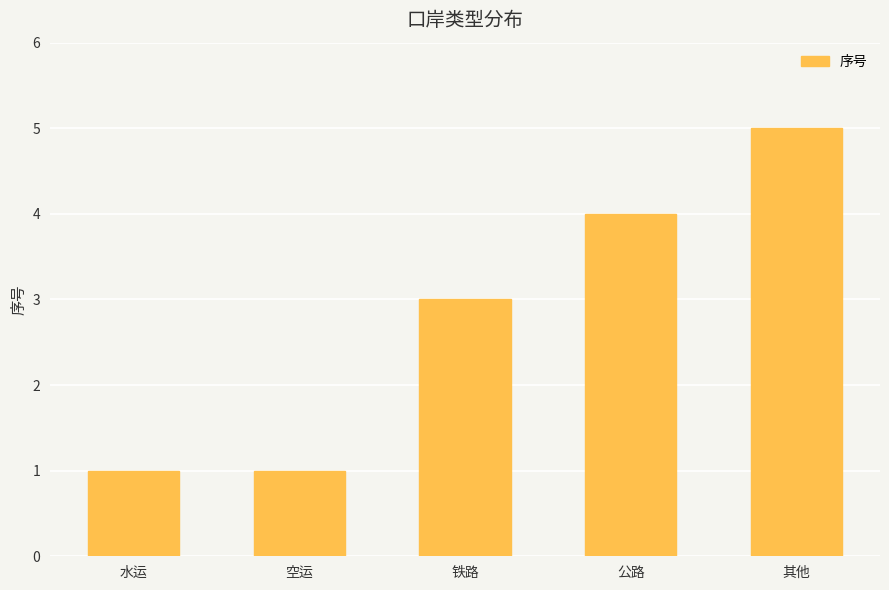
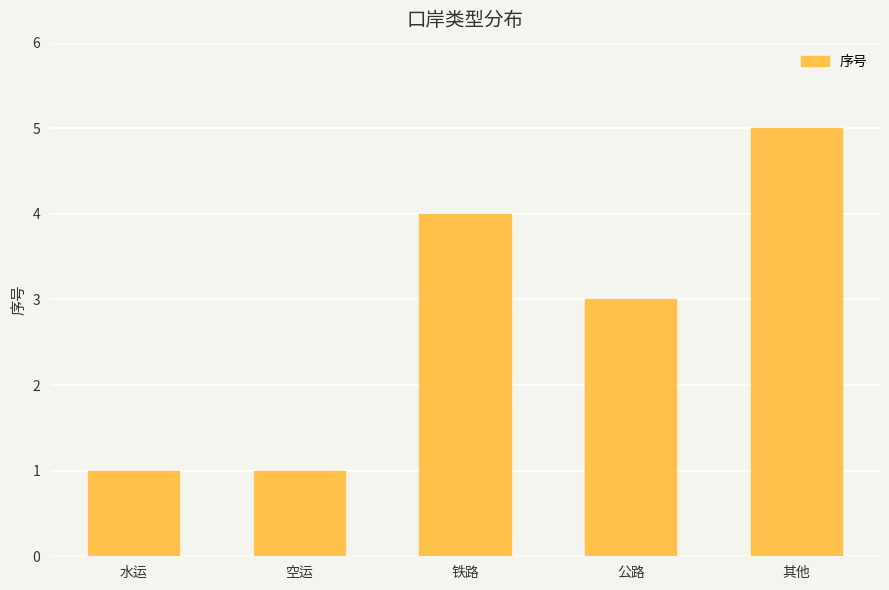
  {
    "水运": 1,
    "空运": 1,
-   "铁路": 3,
-   "公路": 4,
+   "铁路": 4,
+   "公路": 3,
    "其他": 5
  }
